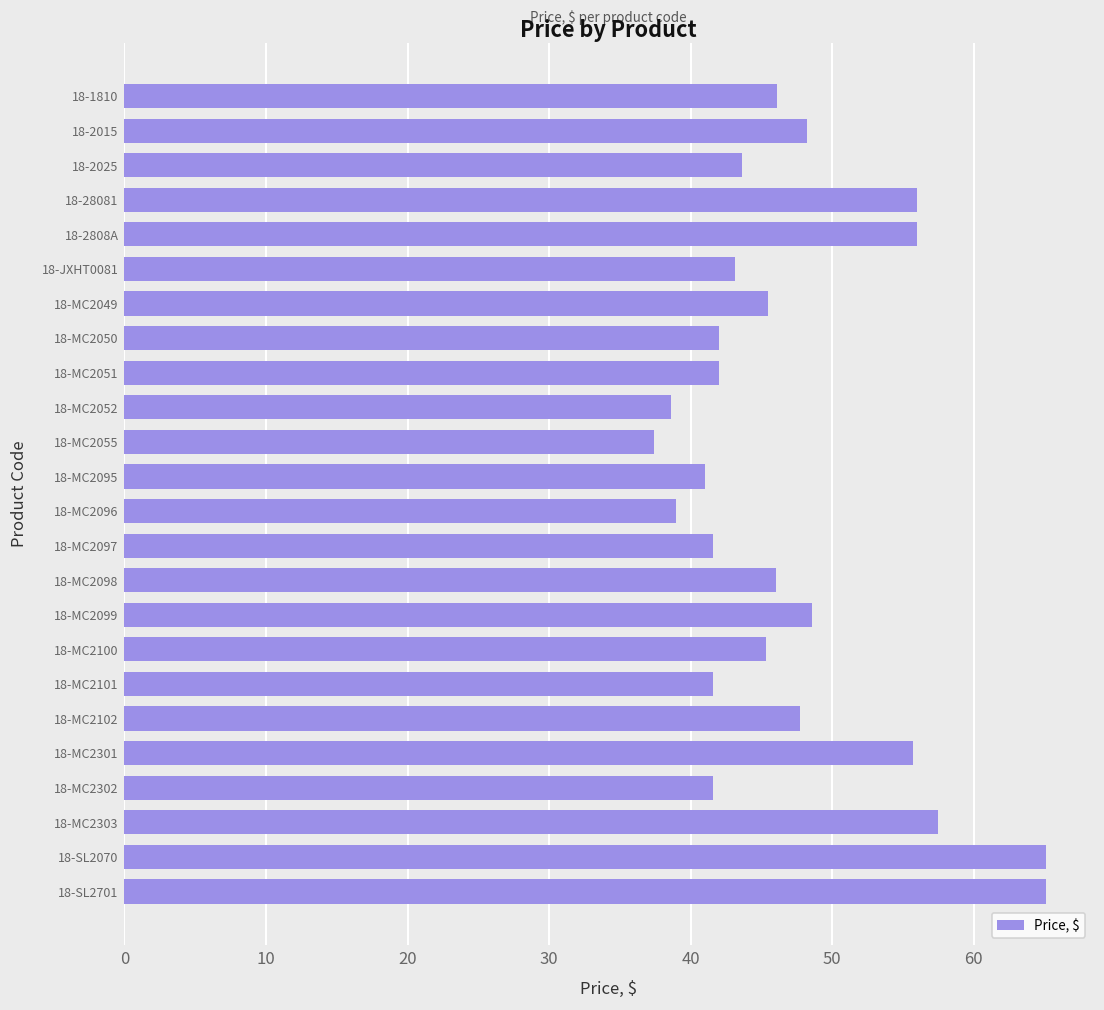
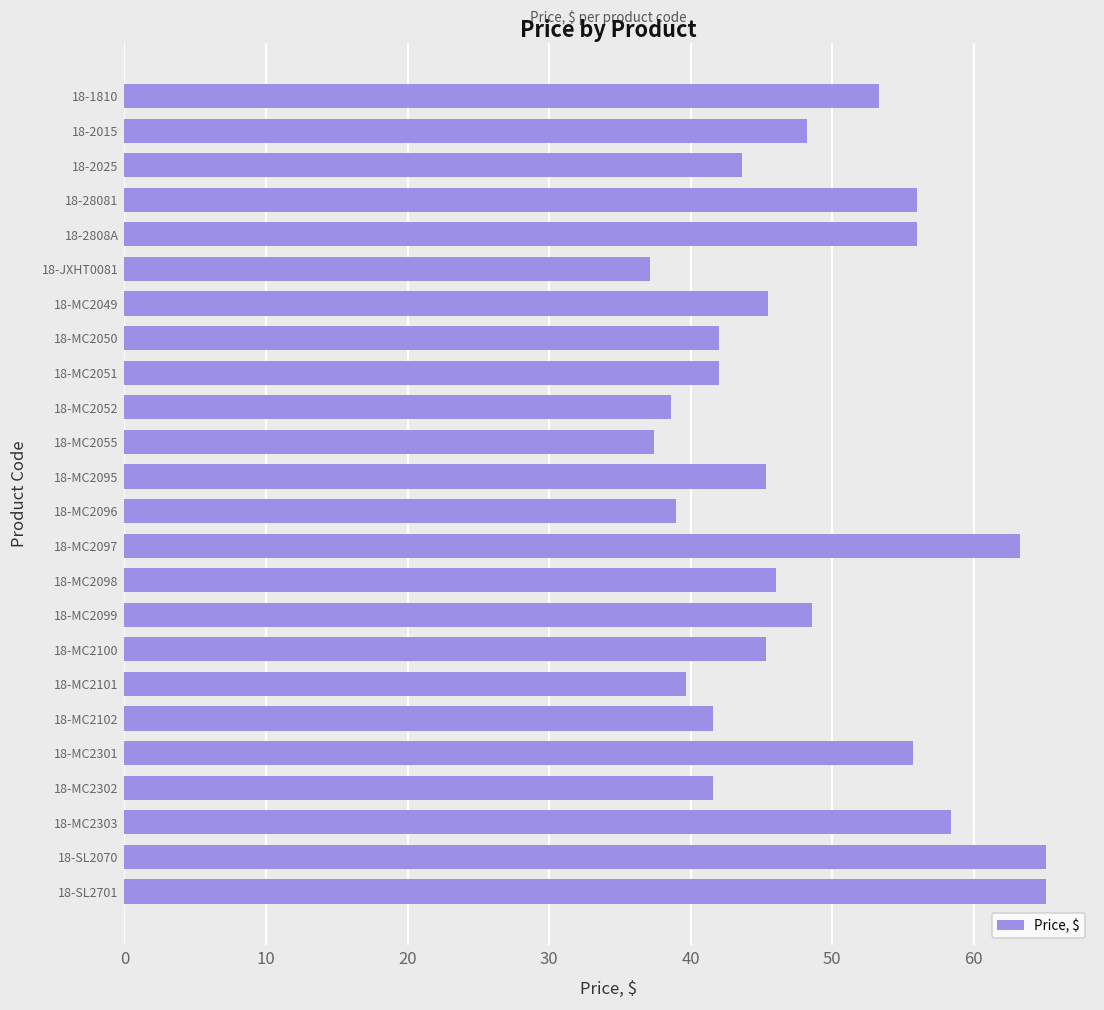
  {
-   "18-1810": 46.1,
+   "18-1810": 53.3,
    "18-2015": 48.2,
    "18-2025": 43.6,
    "18-28081": 56.0,
    "18-2808A": 56.0,
-   "18-JXHT0081": 43.1,
+   "18-JXHT0081": 37.1,
    "18-MC2049": 45.5,
    "18-MC2050": 42.0,
    "18-MC2051": 42.0,
    "18-MC2052": 38.6,
    "18-MC2055": 37.4,
-   "18-MC2095": 41.0,
+   "18-MC2095": 45.3,
    "18-MC2096": 39.0,
-   "18-MC2097": 41.6,
+   "18-MC2097": 63.3,
    "18-MC2098": 46.0,
    "18-MC2099": 48.6,
    "18-MC2100": 45.3,
-   "18-MC2101": 41.6,
-   "18-MC2102": 47.7,
+   "18-MC2101": 39.7,
+   "18-MC2102": 41.6,
    "18-MC2301": 55.7,
    "18-MC2302": 41.6,
-   "18-MC2303": 57.5,
+   "18-MC2303": 58.4,
    "18-SL2070": 65.1,
    "18-SL2701": 65.1
  }
